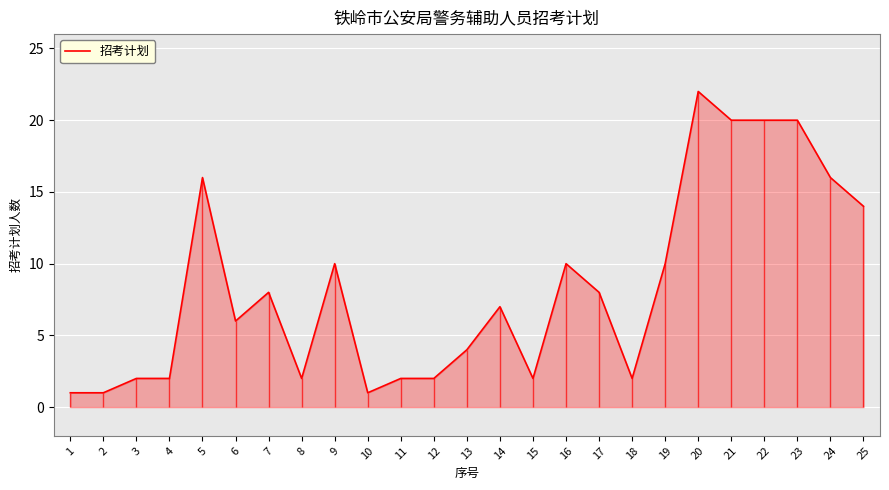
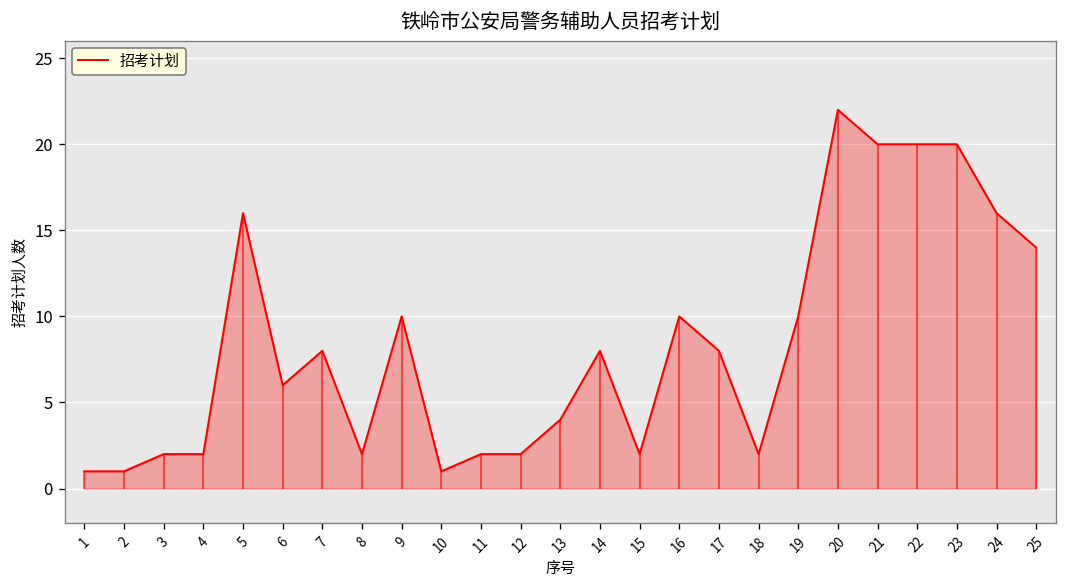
  {
    "1": 1,
    "2": 1,
    "3": 2,
    "4": 2,
    "5": 16,
    "6": 6,
    "7": 8,
    "8": 2,
    "9": 10,
    "10": 1,
    "11": 2,
    "12": 2,
    "13": 4,
-   "14": 7,
+   "14": 8,
    "15": 2,
    "16": 10,
    "17": 8,
    "18": 2,
    "19": 10,
    "20": 22,
    "21": 20,
    "22": 20,
    "23": 20,
    "24": 16,
    "25": 14
  }
